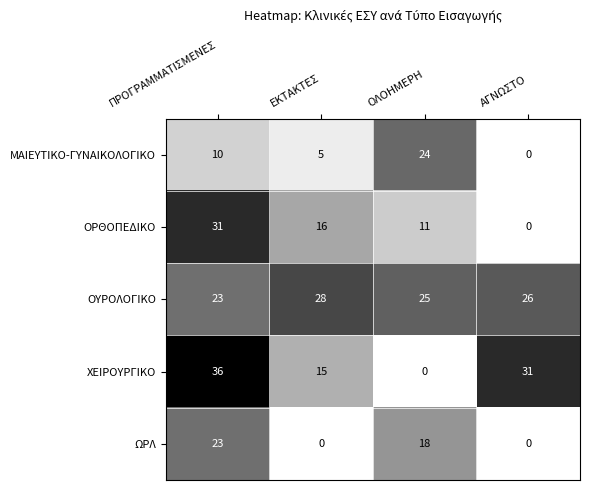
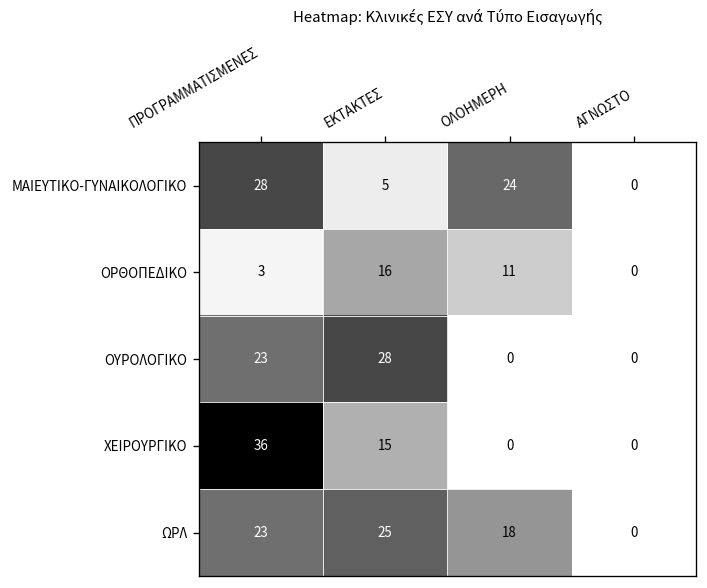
  {
    "ΜΑΙΕΥΤΙΚΟ-ΓΥΝΑΙΚΟΛΟΓΙΚΟ": {
-     "ΠΡΟΓΡΑΜΜΑΤΙΣΜΕΝΕΣ": 10,
+     "ΠΡΟΓΡΑΜΜΑΤΙΣΜΕΝΕΣ": 28,
      "ΕΚΤΑΚΤΕΣ": 5,
      "ΟΛΟΗΜΕΡΗ": 24,
      "ΑΓΝΩΣΤΟ": 0
    },
    "ΟΡΘΟΠΕΔΙΚΟ": {
-     "ΠΡΟΓΡΑΜΜΑΤΙΣΜΕΝΕΣ": 31,
+     "ΠΡΟΓΡΑΜΜΑΤΙΣΜΕΝΕΣ": 3,
      "ΕΚΤΑΚΤΕΣ": 16,
      "ΟΛΟΗΜΕΡΗ": 11,
      "ΑΓΝΩΣΤΟ": 0
    },
    "ΟΥΡΟΛΟΓΙΚΟ": {
      "ΠΡΟΓΡΑΜΜΑΤΙΣΜΕΝΕΣ": 23,
      "ΕΚΤΑΚΤΕΣ": 28,
-     "ΟΛΟΗΜΕΡΗ": 25,
-     "ΑΓΝΩΣΤΟ": 26
+     "ΟΛΟΗΜΕΡΗ": 0,
+     "ΑΓΝΩΣΤΟ": 0
    },
    "ΧΕΙΡΟΥΡΓΙΚΟ": {
      "ΠΡΟΓΡΑΜΜΑΤΙΣΜΕΝΕΣ": 36,
      "ΕΚΤΑΚΤΕΣ": 15,
      "ΟΛΟΗΜΕΡΗ": 0,
-     "ΑΓΝΩΣΤΟ": 31
+     "ΑΓΝΩΣΤΟ": 0
    },
    "ΩΡΛ": {
      "ΠΡΟΓΡΑΜΜΑΤΙΣΜΕΝΕΣ": 23,
-     "ΕΚΤΑΚΤΕΣ": 0,
+     "ΕΚΤΑΚΤΕΣ": 25,
      "ΟΛΟΗΜΕΡΗ": 18,
      "ΑΓΝΩΣΤΟ": 0
    }
  }
